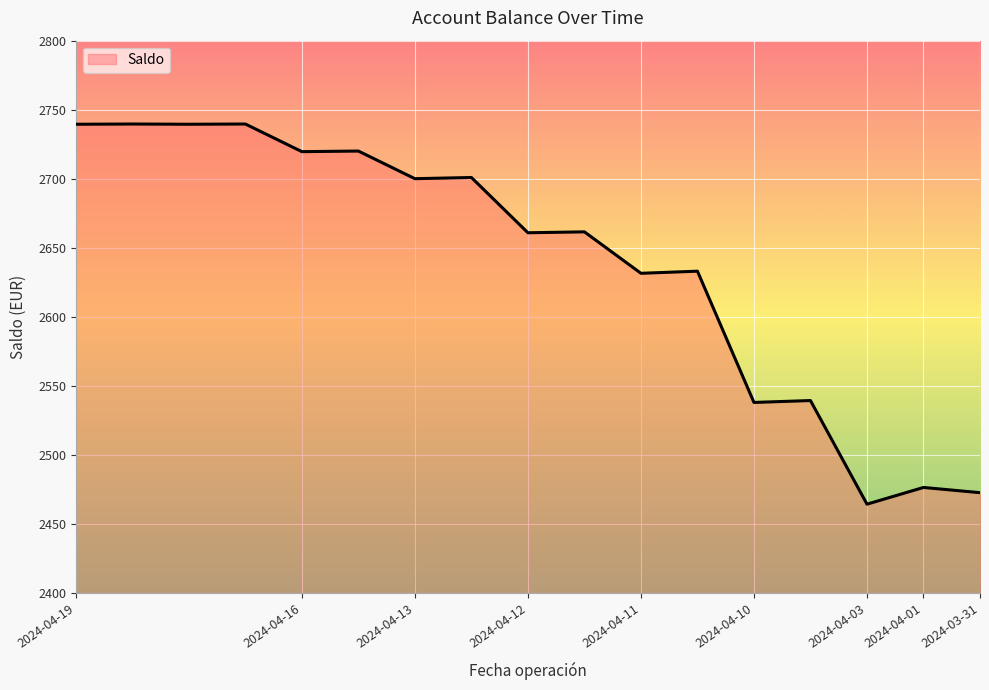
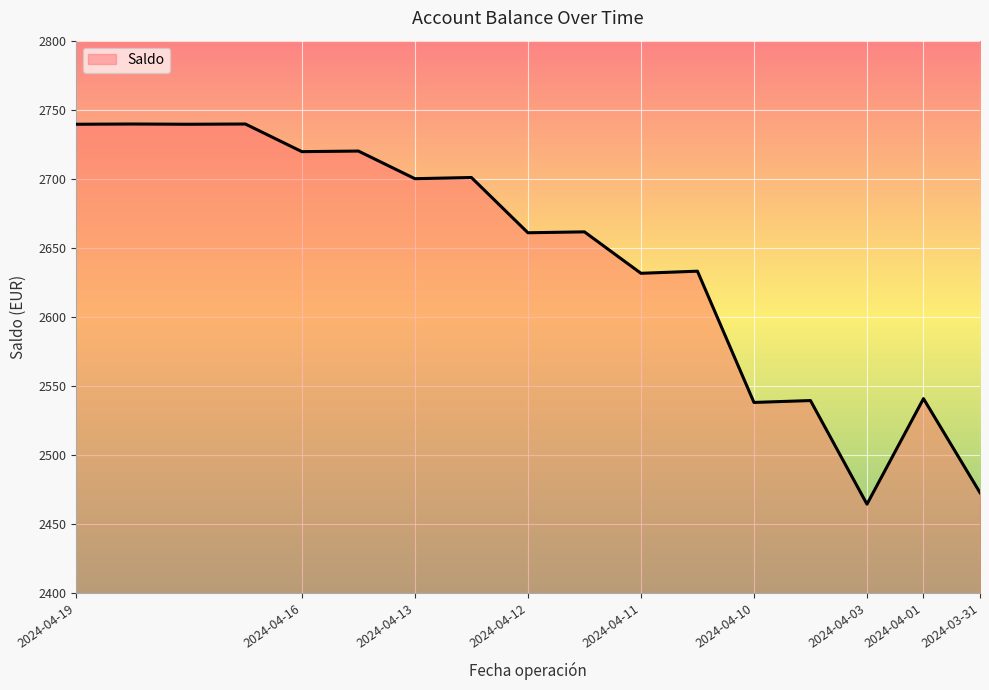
  {
    "2024-04-03": 2465,
-   "2024-04-01": 2477,
+   "2024-04-01": 2541,
    "2024-03-31": 2473
  }
